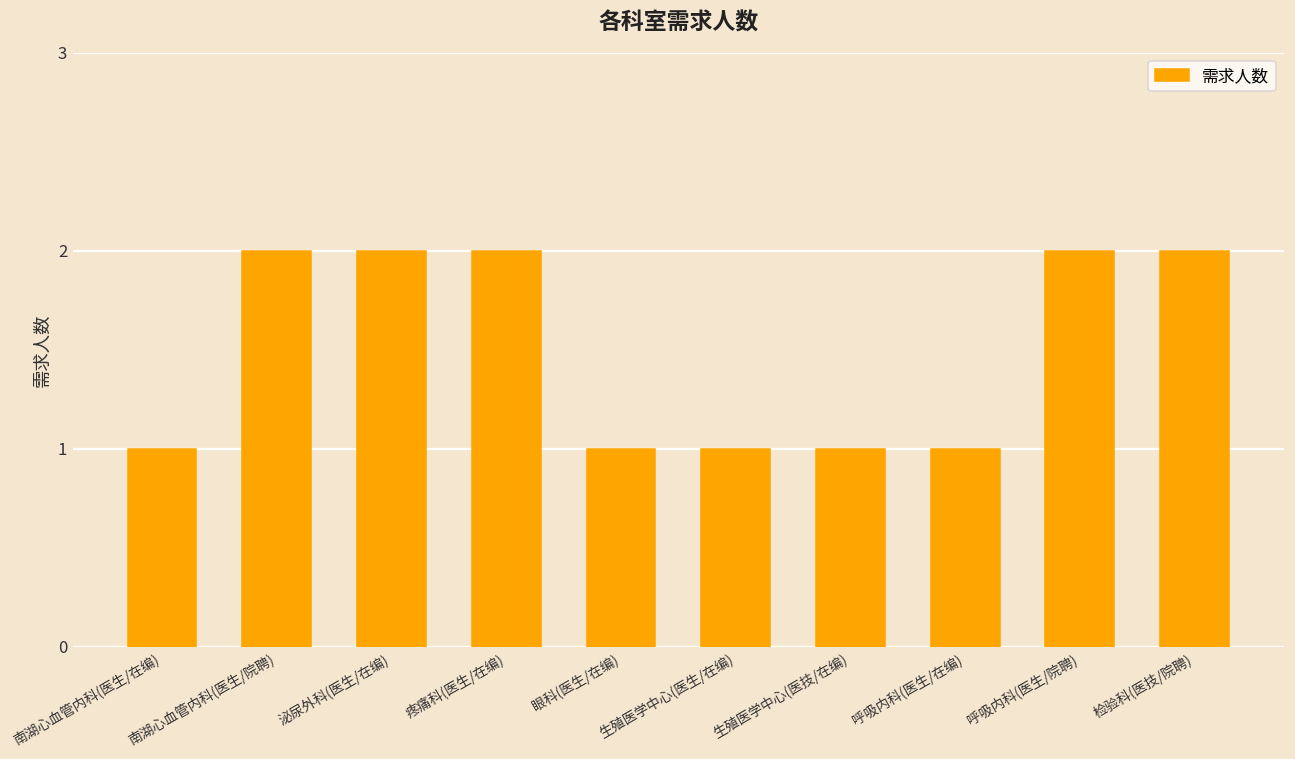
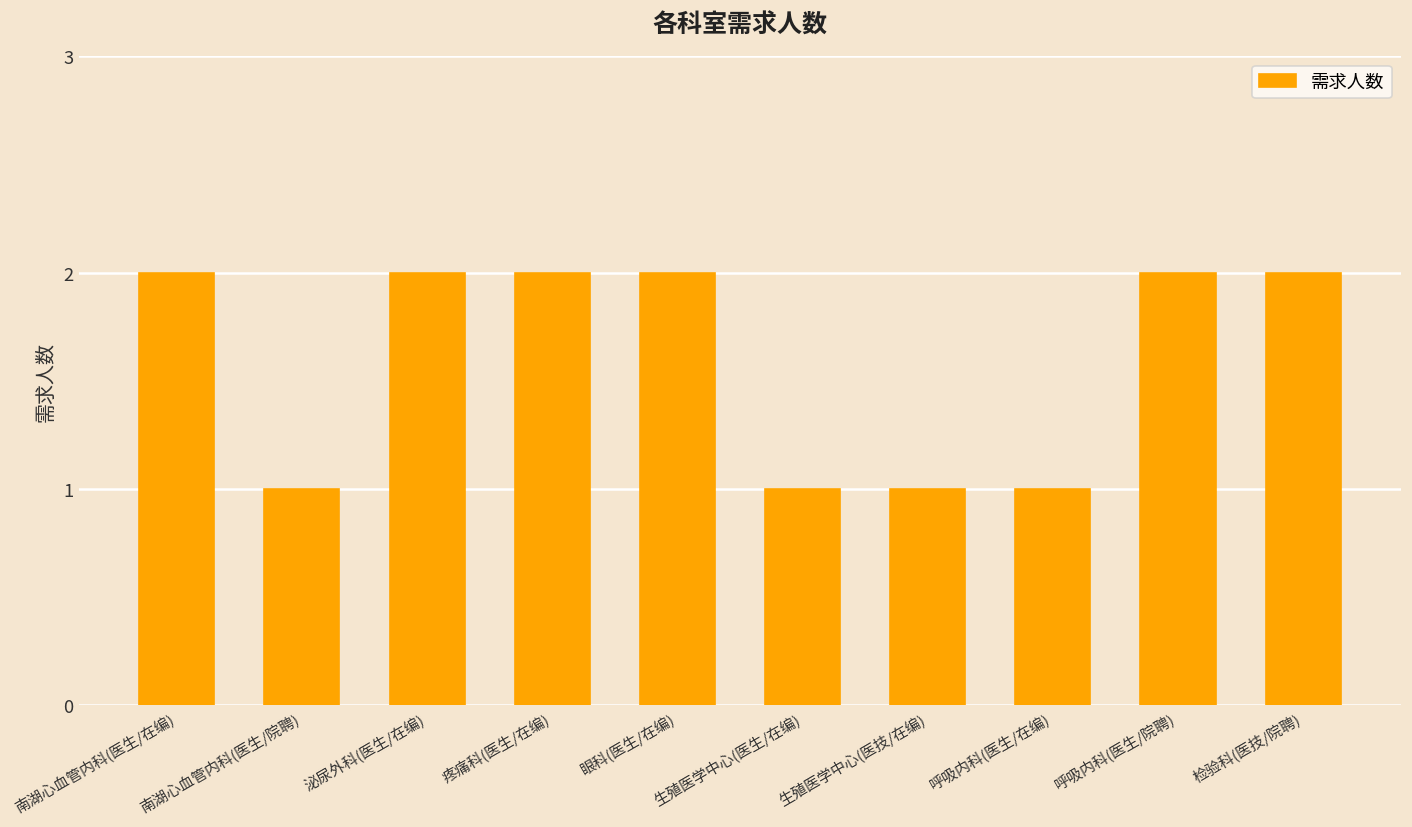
  {
-   "南湖心血管内科(医生/在编)": 1,
-   "南湖心血管内科(医生/院聘)": 2,
+   "南湖心血管内科(医生/在编)": 2,
+   "南湖心血管内科(医生/院聘)": 1,
    "泌尿外科(医生/在编)": 2,
    "疼痛科(医生/在编)": 2,
-   "眼科(医生/在编)": 1,
+   "眼科(医生/在编)": 2,
    "生殖医学中心(医生/在编)": 1,
    "生殖医学中心(医技/在编)": 1,
    "呼吸内科(医生/在编)": 1,
    "呼吸内科(医生/院聘)": 2,
    "检验科(医技/院聘)": 2
  }
